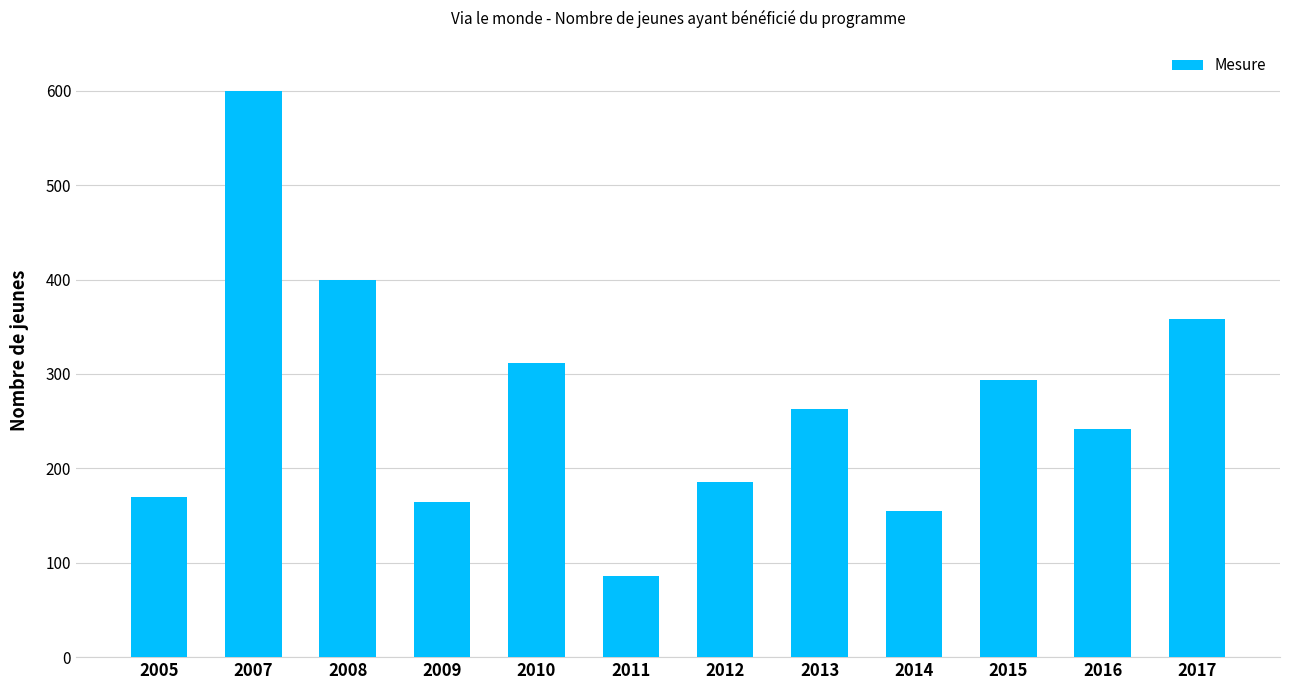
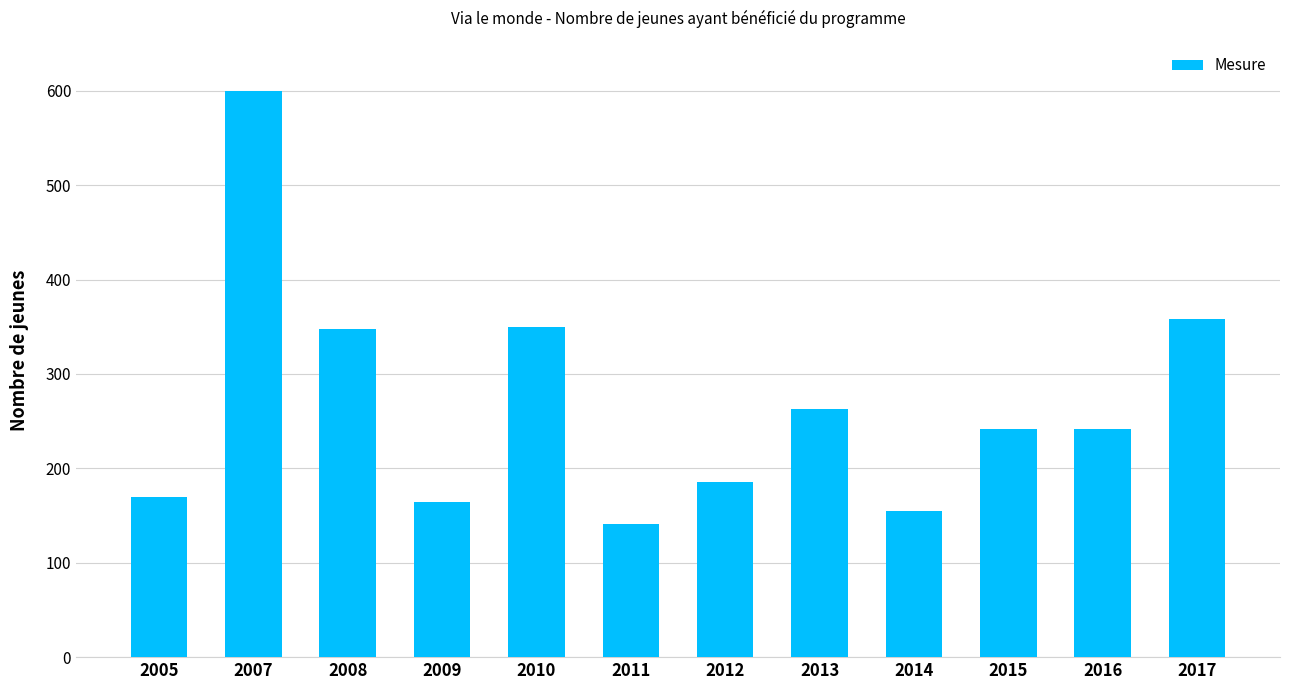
  {
    "2005": 170,
    "2007": 600,
-   "2008": 400,
+   "2008": 350,
    "2009": 160,
-   "2010": 310,
-   "2011": 90,
+   "2010": 350,
+   "2011": 140,
    "2012": 190,
    "2013": 260,
    "2014": 160,
-   "2015": 290,
+   "2015": 240,
    "2016": 240,
    "2017": 360
  }
